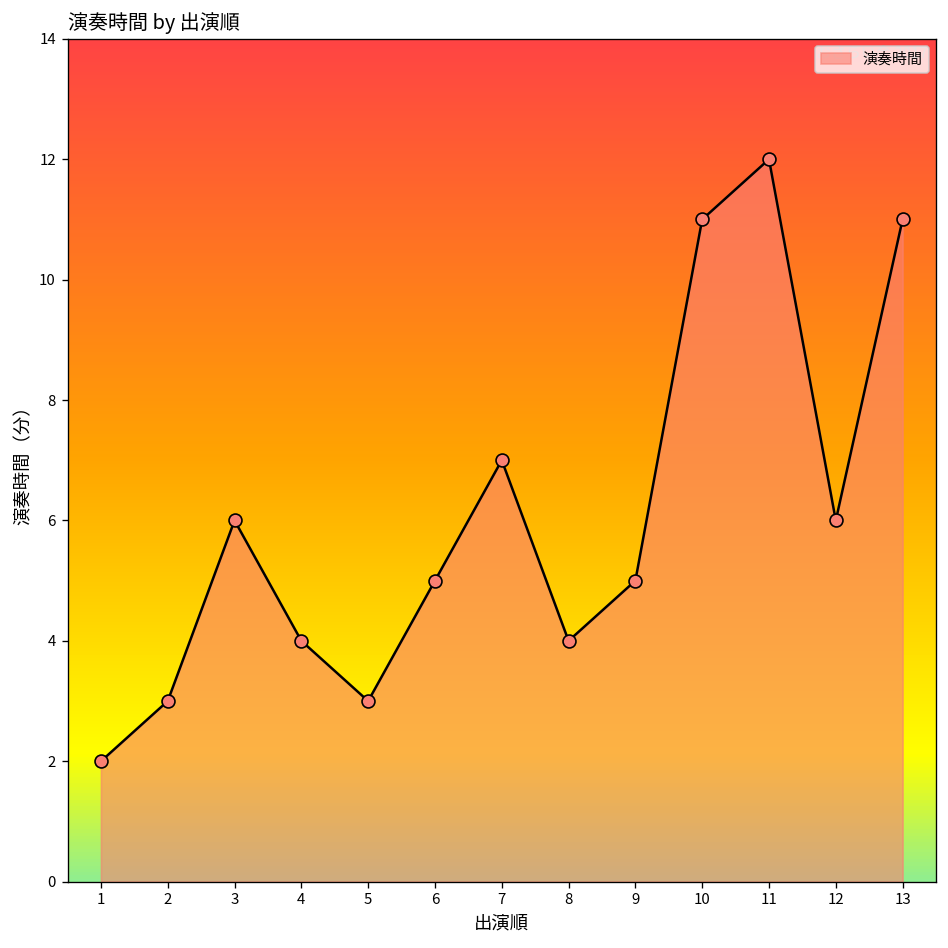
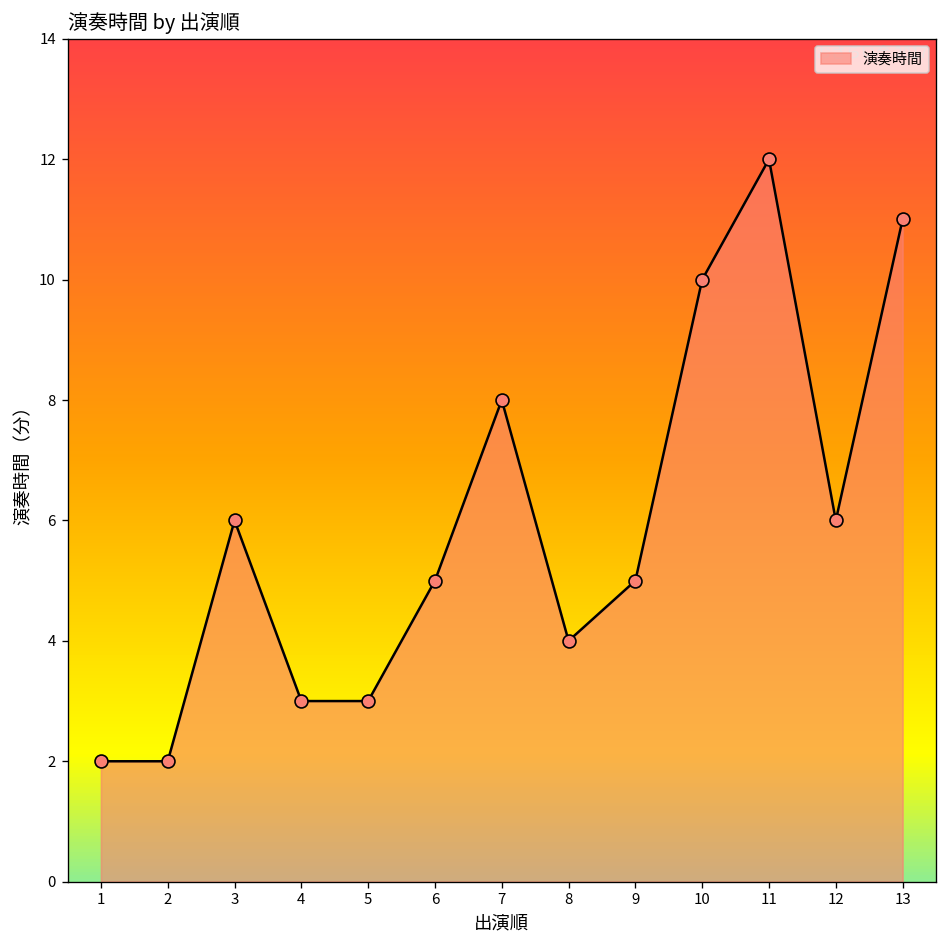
  {
    "1": 2,
-   "2": 3,
+   "2": 2,
    "3": 6,
-   "4": 4,
+   "4": 3,
    "5": 3,
    "6": 5,
-   "7": 7,
+   "7": 8,
    "8": 4,
    "9": 5,
-   "10": 11,
+   "10": 10,
    "11": 12,
    "12": 6,
    "13": 11
  }
